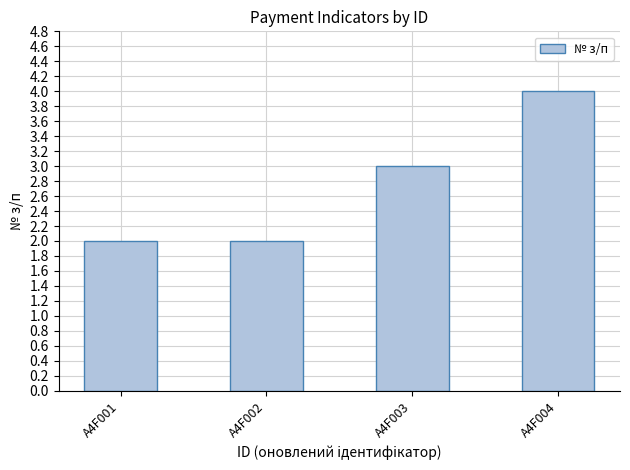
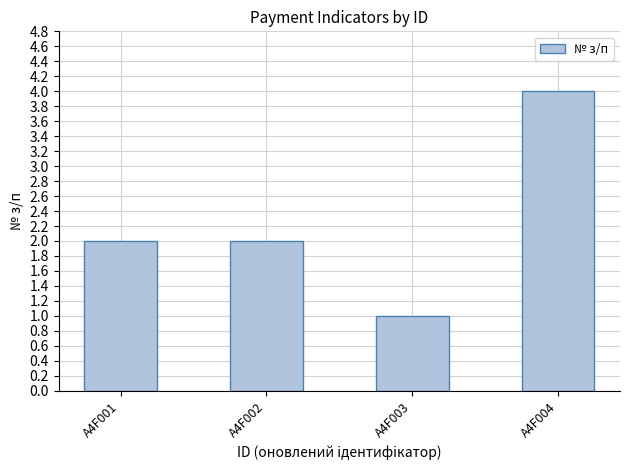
  {
    "A4F001": 2,
    "A4F002": 2,
-   "A4F003": 3,
+   "A4F003": 1,
    "A4F004": 4
  }
